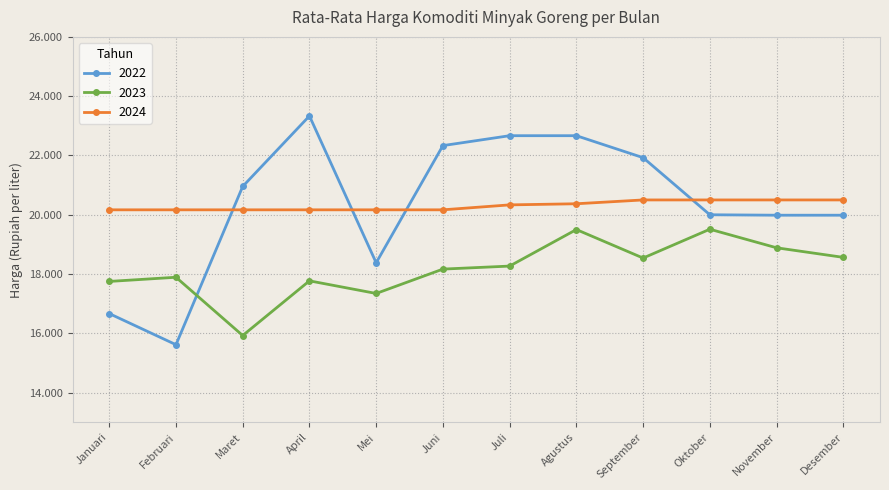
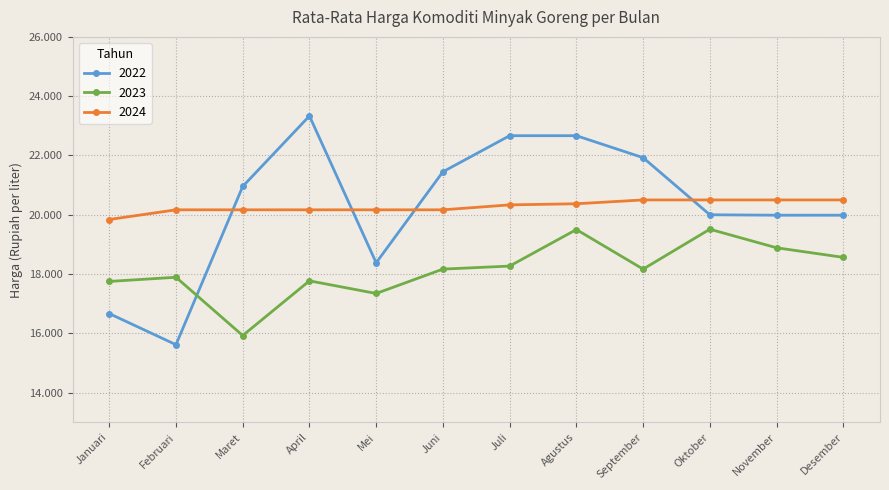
  {
    "2022": {
      "Januari": 16.7,
      "Februari": 15.6,
      "Maret": 21.0,
      "April": 23.3,
      "Mei": 18.4,
-     "Juni": 22.3,
+     "Juni": 21.5,
      "Juli": 22.7,
      "Agustus": 22.7,
      "September": 21.9,
      "Oktober": 20.0,
      "November": 20.0,
      "Desember": 20.0
    },
    "2023": {
      "Januari": 17.8,
      "Februari": 17.9,
      "Maret": 15.9,
      "April": 17.8,
      "Mei": 17.3,
      "Juni": 18.2,
      "Juli": 18.3,
      "Agustus": 19.5,
-     "September": 18.5,
+     "September": 18.2,
      "Oktober": 19.5,
      "November": 18.9,
      "Desember": 18.6
    },
    "2024": {
-     "Januari": 20.2,
+     "Januari": 19.8,
      "Februari": 20.2,
      "Maret": 20.2,
      "April": 20.2,
      "Mei": 20.2,
      "Juni": 20.2,
      "Juli": 20.3,
      "Agustus": 20.4,
      "September": 20.5,
      "Oktober": 20.5,
      "November": 20.5,
      "Desember": 20.5
    }
  }
